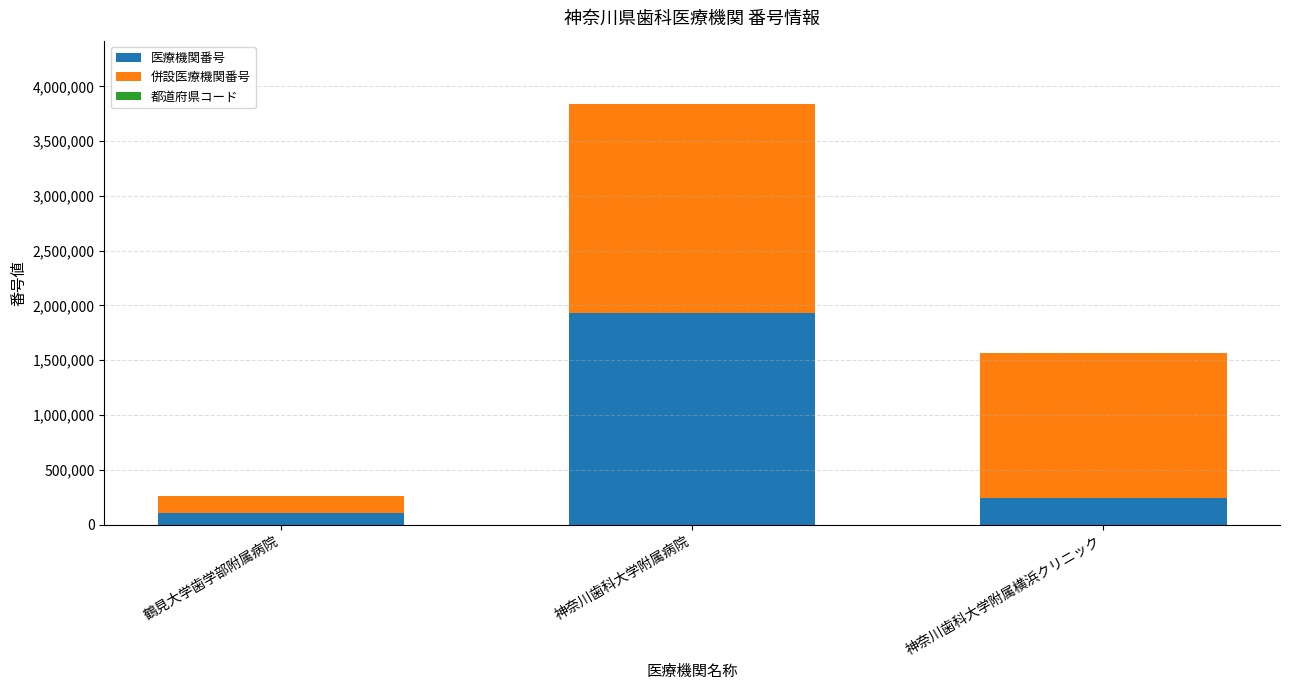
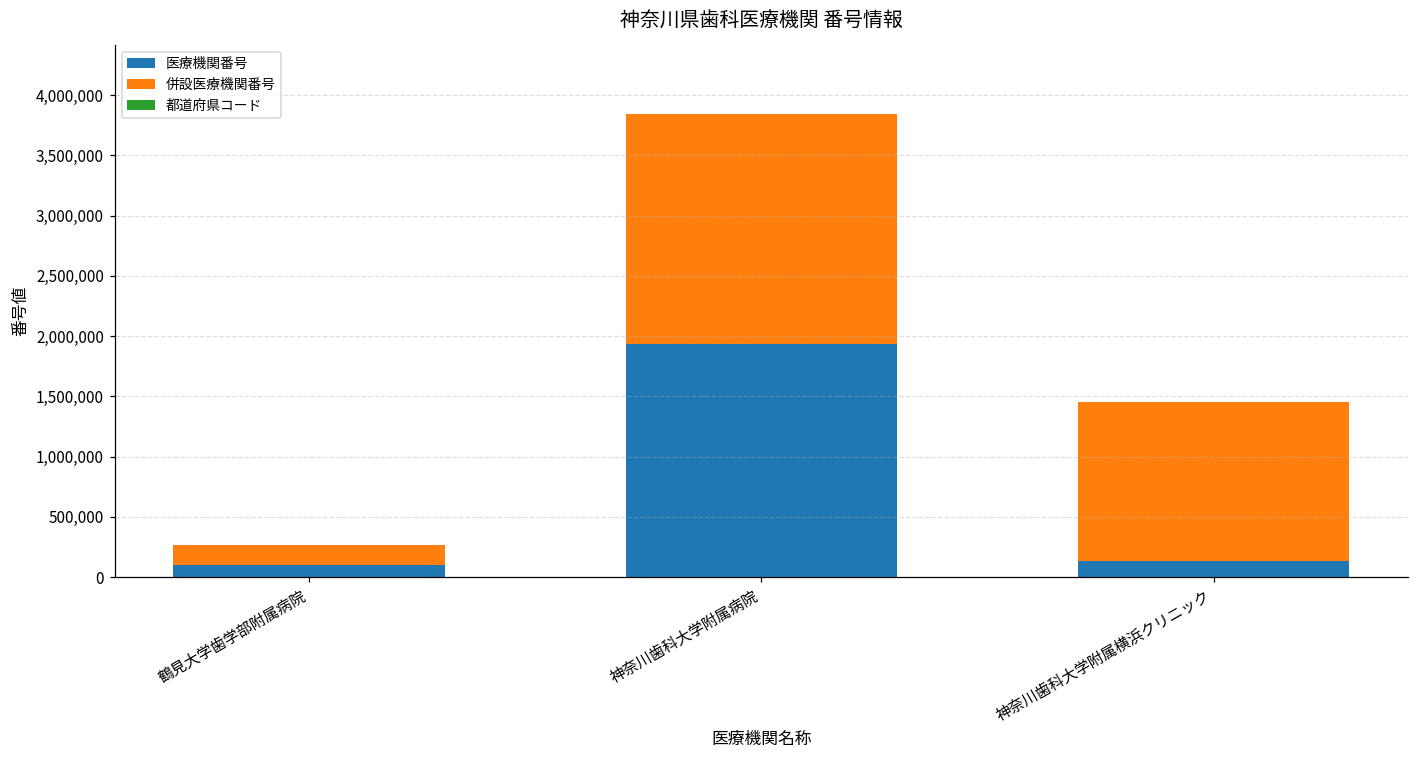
  {
    "医療機関番号": {
      "鶴見大学歯学部附属病院": "100,000",
      "神奈川歯科大学附属病院": "1,930,000",
-     "神奈川歯科大学附属横浜クリニック": "240,000"
+     "神奈川歯科大学附属横浜クリニック": "130,000"
    },
    "都道府県コード": {
      "鶴見大学歯学部附属病院": "160,000",
      "神奈川歯科大学附属病院": "1,910,000",
      "神奈川歯科大学附属横浜クリニック": "1,320,000"
    }
  }
